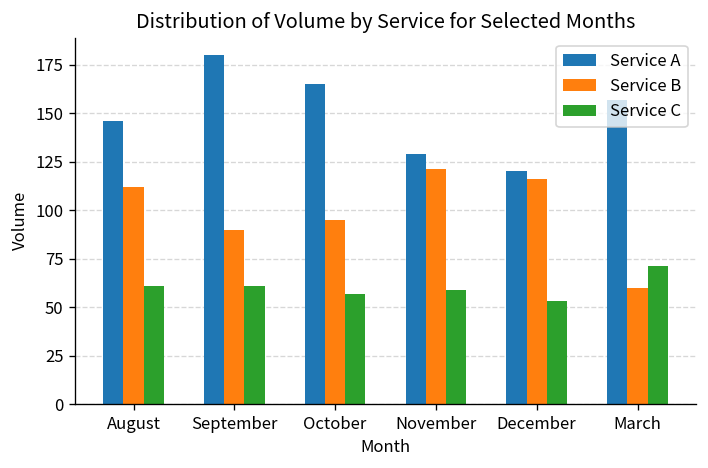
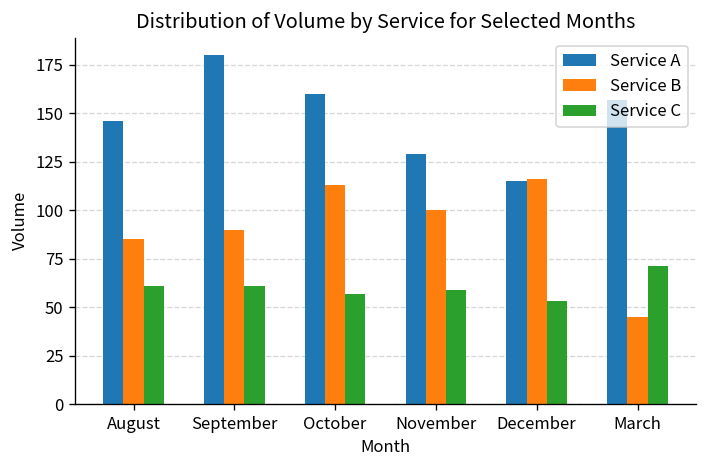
  {
    "Service A": {
      "August": 146,
      "September": 180,
-     "October": 165,
+     "October": 160,
      "November": 129,
-     "December": 120
+     "December": 115
    },
    "Service B": {
-     "August": 112,
+     "August": 85,
      "September": 90,
-     "October": 95,
-     "November": 121,
+     "October": 113,
+     "November": 100,
      "December": 116,
-     "March": 60
+     "March": 45
    },
    "Service C": {
      "August": 61,
      "September": 61,
      "October": 57,
      "November": 59,
      "December": 53,
      "March": 71
    }
  }
